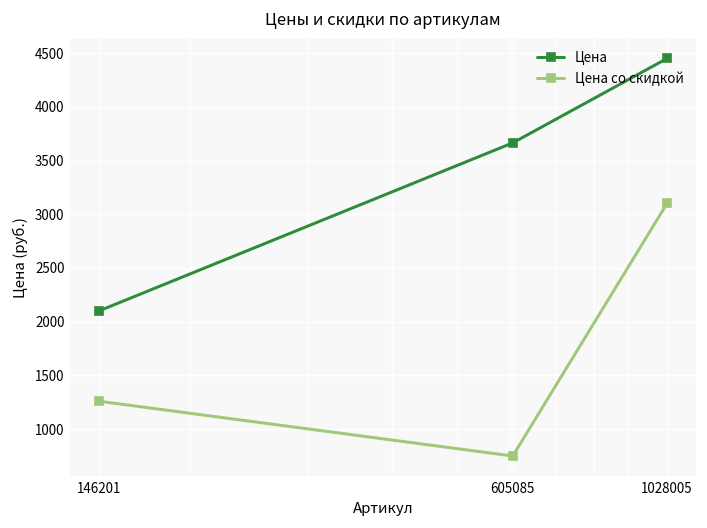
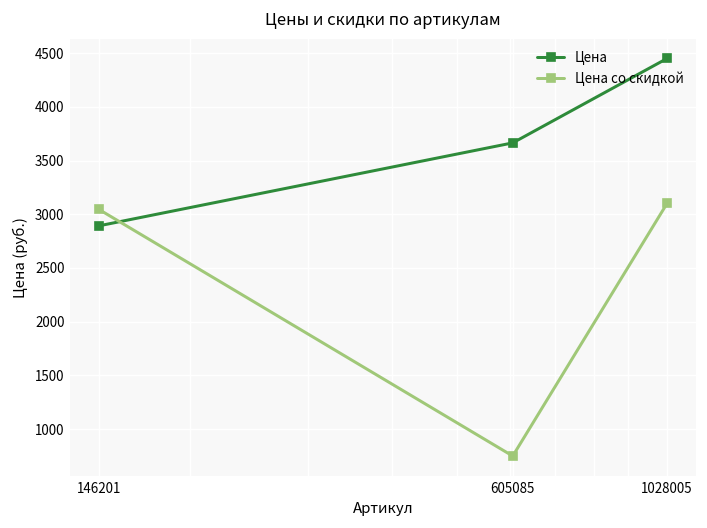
  {
    "Цена": {
-     "146201": 2100,
+     "146201": 2900,
      "605085": 3700,
      "1028005": 4500
    },
    "Цена со скидкой": {
-     "146201": 1300,
+     "146201": 3000,
      "605085": 800,
      "1028005": 3100
    }
  }
